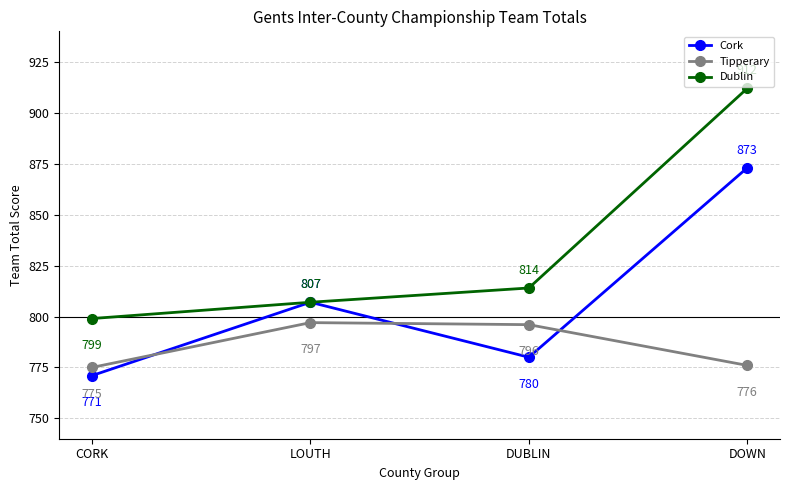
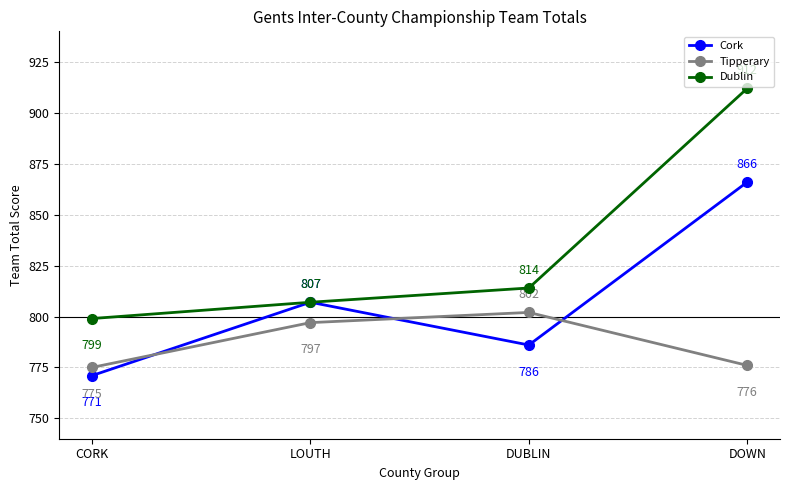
  {
    "Cork": {
-     "DUBLIN": 780,
-     "DOWN": 873
+     "DUBLIN": 786,
+     "DOWN": 866
    },
    "Tipperary": {
      "LOUTH": 797,
-     "DUBLIN": 796,
+     "DUBLIN": 802,
      "DOWN": 776
    },
    "Dublin": {
      "CORK": 799,
      "DUBLIN": 814
    }
  }
